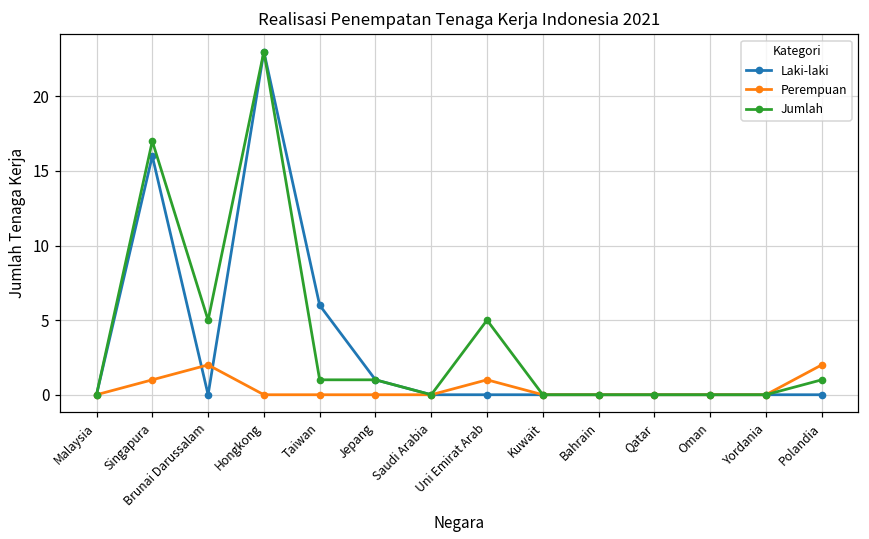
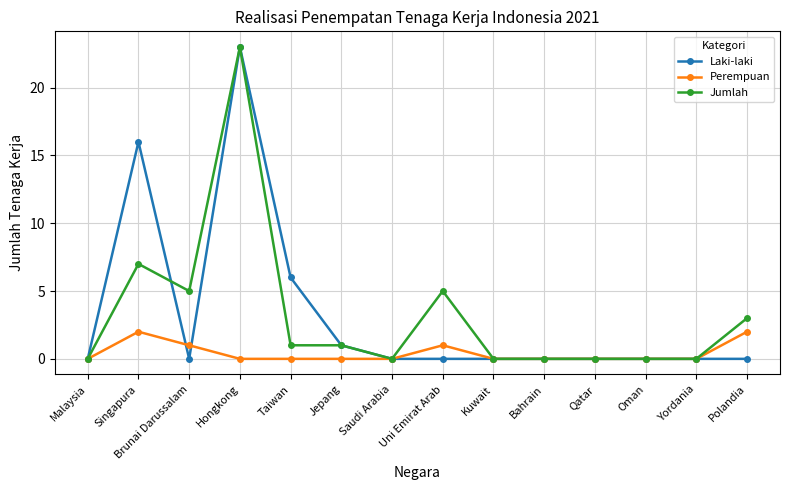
  {
    "Laki-laki": {
      "Singapura": 16,
      "Brunai Darussalam": 0,
      "Taiwan": 6,
      "Uni Emirat Arab": 0,
      "Polandia": 0
    },
    "Perempuan": {
-     "Singapura": 1,
-     "Brunai Darussalam": 2,
+     "Singapura": 2,
+     "Brunai Darussalam": 1,
      "Hongkong": 0,
      "Taiwan": 0,
      "Jepang": 0,
      "Uni Emirat Arab": 1,
      "Polandia": 2
    },
    "Jumlah": {
-     "Singapura": 17,
+     "Singapura": 7,
      "Brunai Darussalam": 5,
      "Taiwan": 1,
      "Uni Emirat Arab": 5,
-     "Polandia": 1
+     "Polandia": 3
    }
  }
